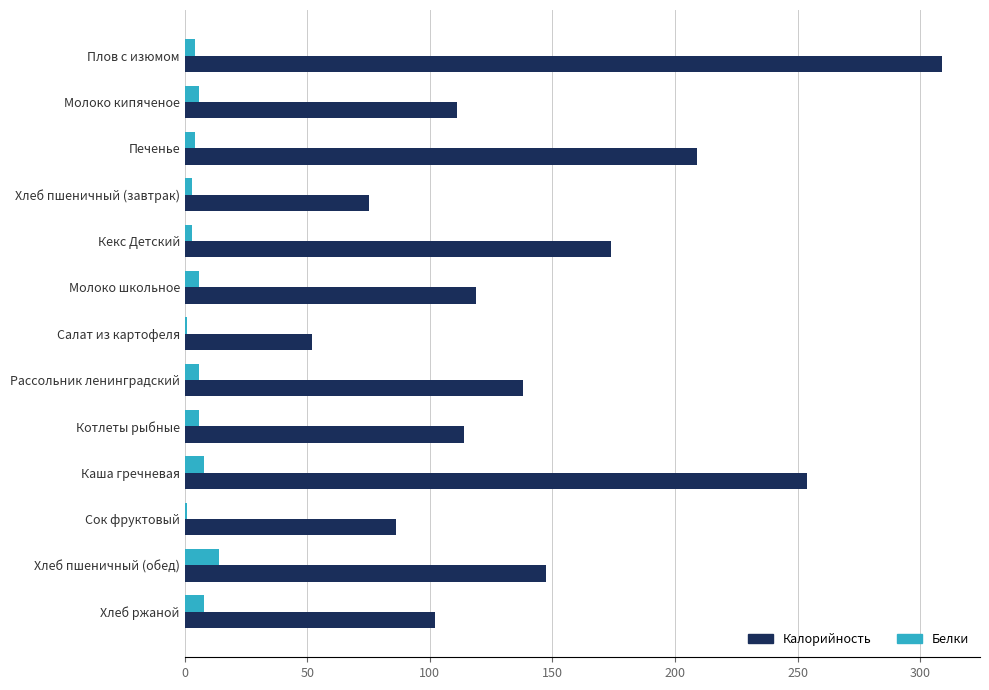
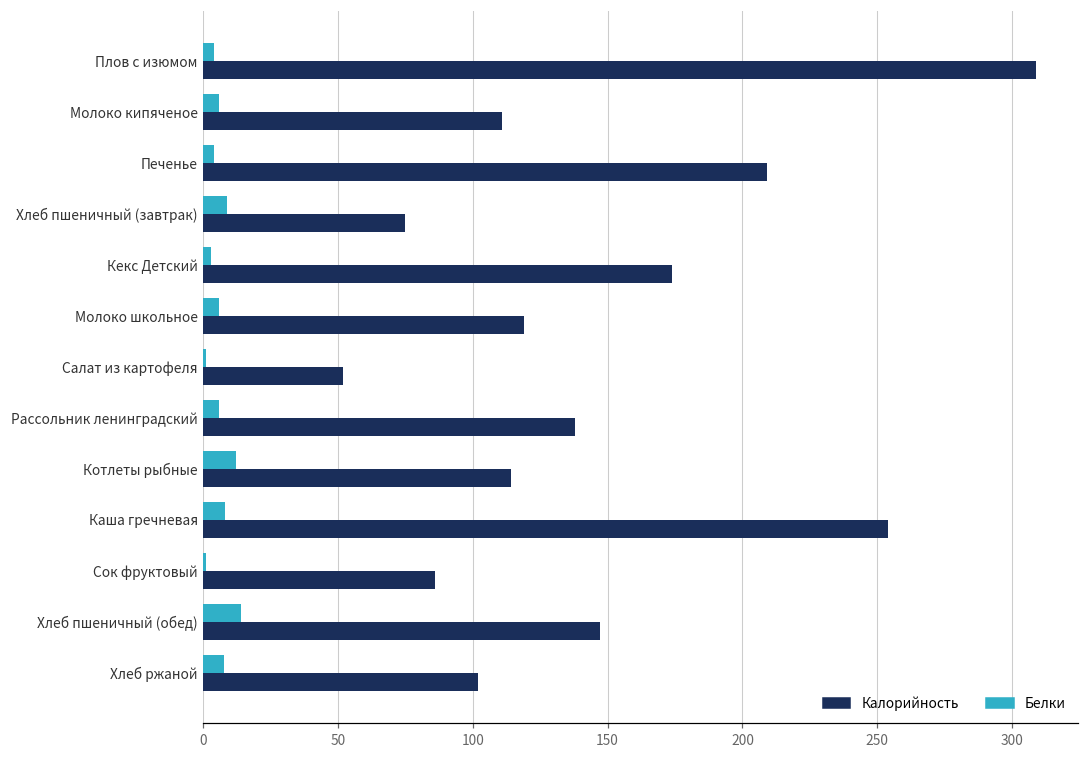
  {
    "Калорийность": {
      "Плов с изюмом": 309,
      "Молоко кипяченое": 111,
      "Печенье": 209,
      "Хлеб пшеничный (завтрак)": 75,
      "Кекс Детский": 174,
      "Молоко школьное": 119,
      "Салат из картофеля": 52,
      "Рассольник ленинградский": 138,
      "Котлеты рыбные": 114,
      "Каша гречневая": 254,
      "Сок фруктовый": 86,
      "Хлеб пшеничный (обед)": 147,
      "Хлеб ржаной": 102
    },
    "Белки": {
      "Плов с изюмом": 4,
      "Молоко кипяченое": 6,
      "Печенье": 4,
-     "Хлеб пшеничный (завтрак)": 3,
+     "Хлеб пшеничный (завтрак)": 9,
      "Кекс Детский": 3,
      "Молоко школьное": 6,
      "Рассольник ленинградский": 6,
-     "Котлеты рыбные": 6,
+     "Котлеты рыбные": 12,
      "Каша гречневая": 8,
      "Хлеб пшеничный (обед)": 14,
      "Хлеб ржаной": 8
    }
  }
